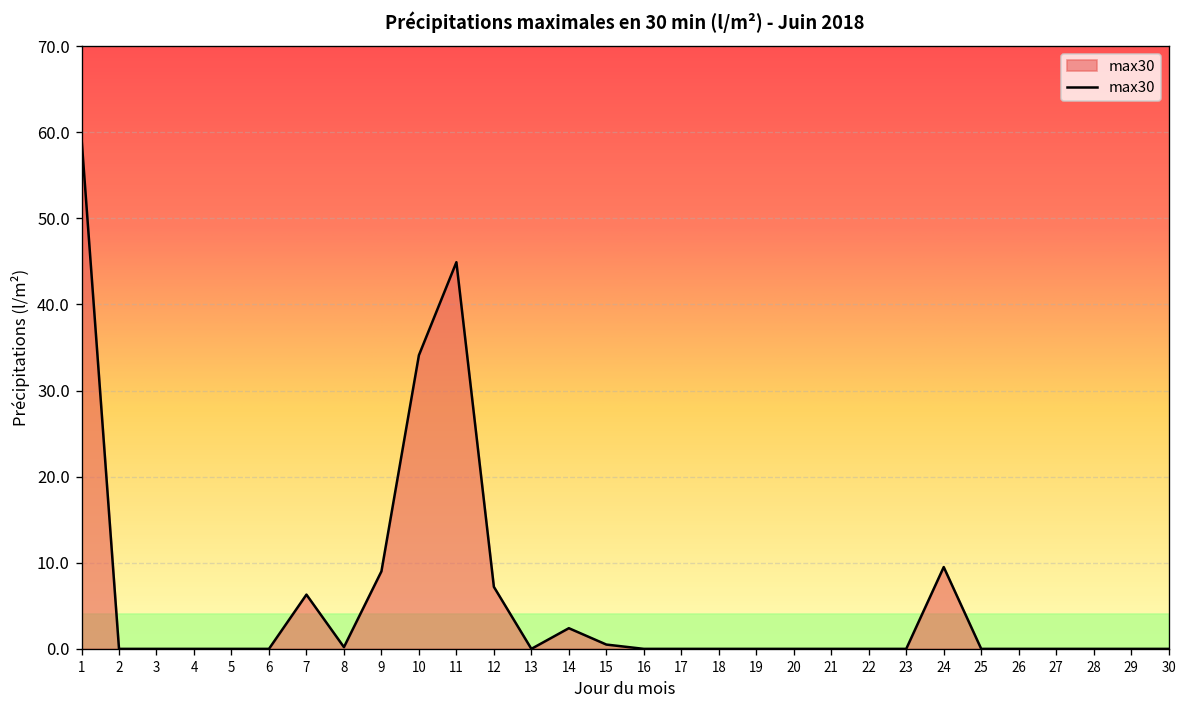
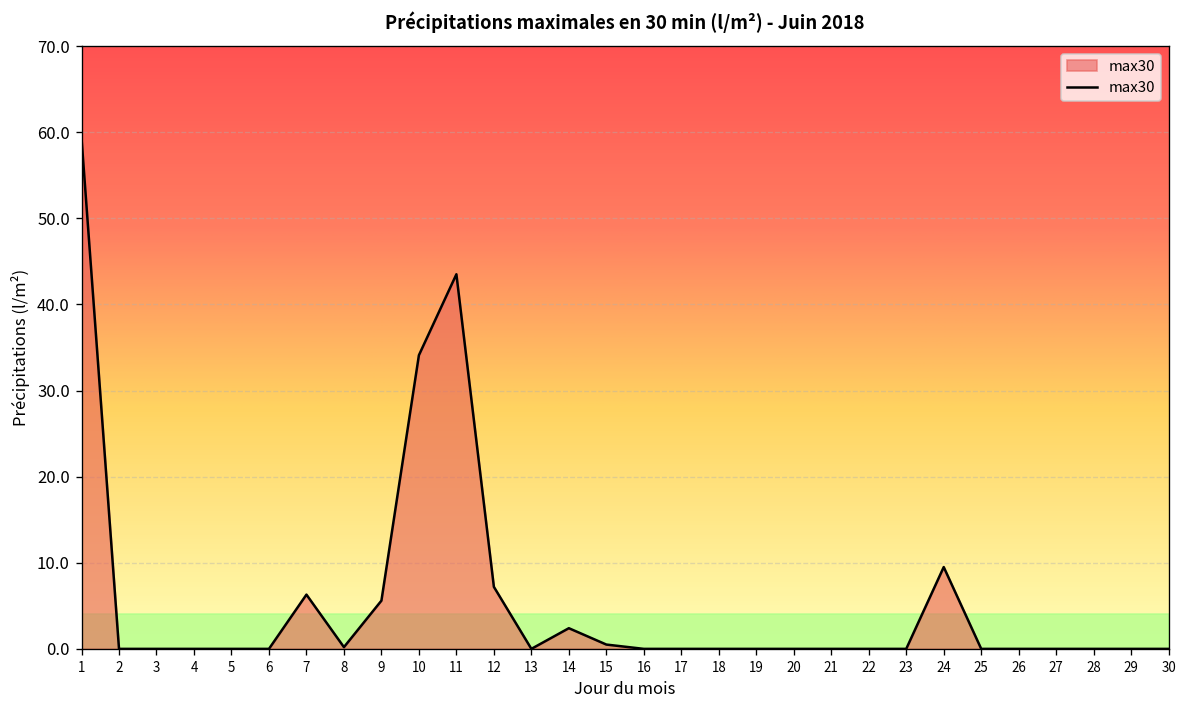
  {
    "1": 59,
    "7": 6,
-   "9": 9,
+   "9": 6,
    "10": 34,
-   "11": 45,
+   "11": 44,
    "12": 7,
    "24": 10
  }
